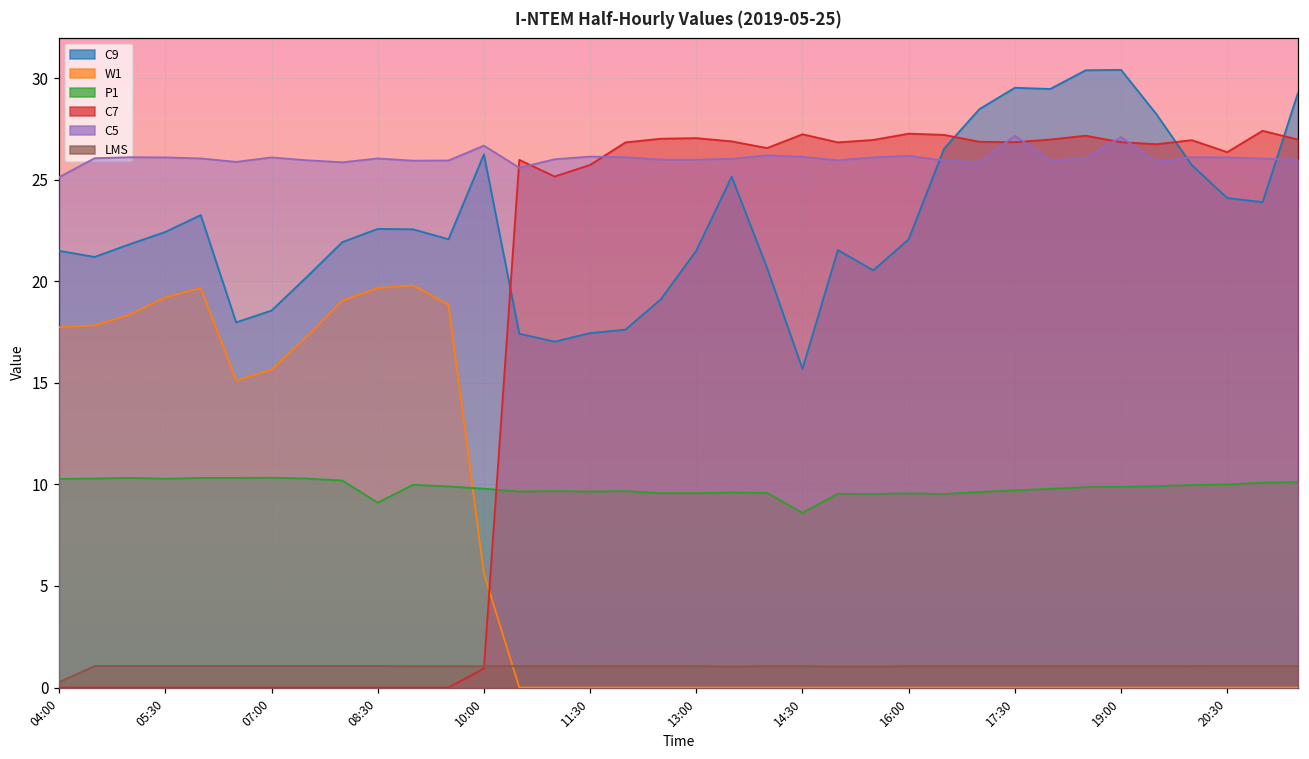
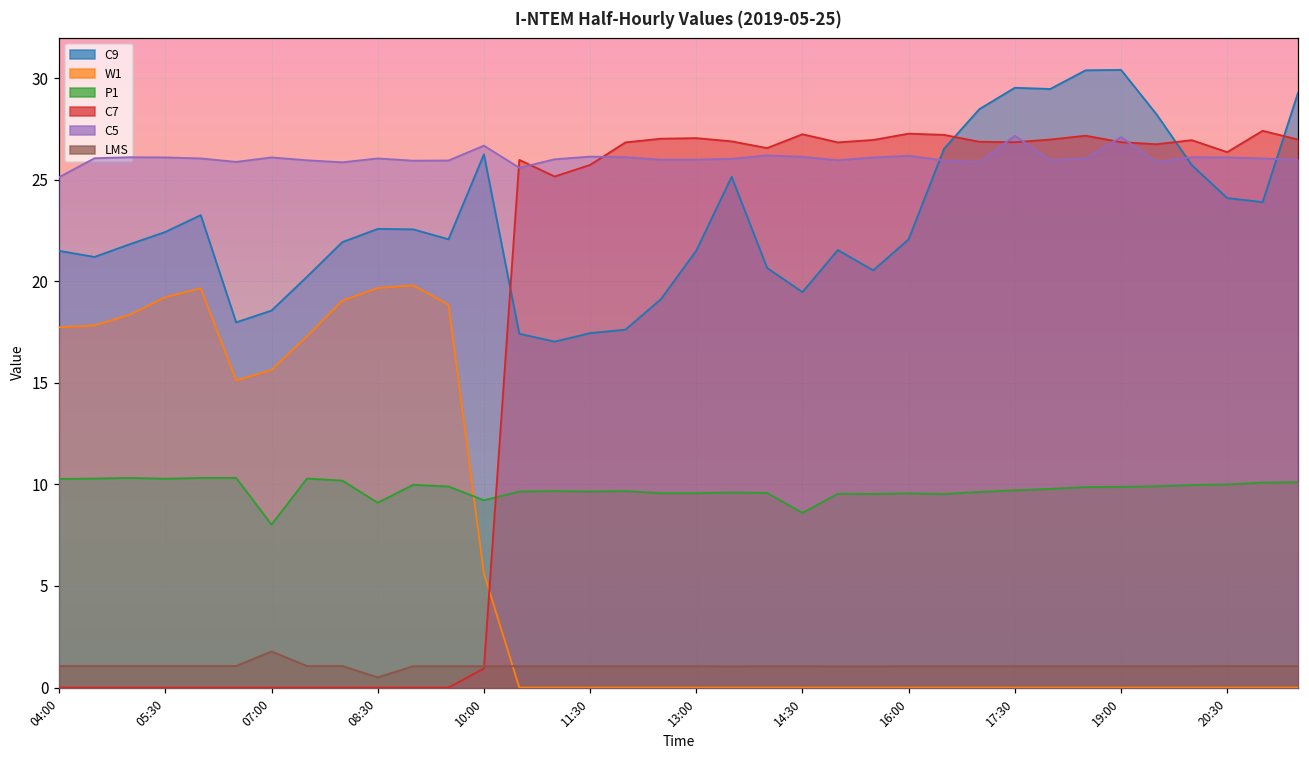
  {
    "C9": {
      "04:00": 21.5,
      "05:30": 22.4,
      "07:00": 18.6,
      "08:30": 22.6,
      "10:00": 26.3,
      "11:30": 17.5,
      "13:00": 21.5,
-     "14:30": 15.7,
+     "14:30": 19.5,
      "16:00": 22.1,
      "17:30": 29.5,
      "19:00": 30.4,
      "20:30": 24.1
    },
    "W1": {
      "04:00": 17.7,
      "05:30": 19.2,
      "07:00": 15.6,
      "08:30": 19.7,
      "10:00": 5.6,
      "11:30": 0.0,
      "13:00": 0.0,
      "14:30": 0.0,
      "16:00": 0.0,
      "17:30": 0.0,
      "19:00": 0.0,
      "20:30": 0.0
    },
    "P1": {
      "04:00": 10.3,
      "05:30": 10.3,
-     "07:00": 10.3,
+     "07:00": 8.0,
      "08:30": 9.1,
-     "10:00": 9.8,
+     "10:00": 9.2,
      "11:30": 9.7,
      "13:00": 9.6,
      "14:30": 8.6,
      "16:00": 9.6,
      "17:30": 9.7,
      "19:00": 9.9,
      "20:30": 10.0
    },
    "C7": {
      "04:00": 0.0,
      "05:30": 0.0,
      "07:00": 0.0,
      "08:30": 0.0,
      "11:30": 25.7,
      "13:00": 27.1,
      "14:30": 27.2,
      "16:00": 27.3,
      "17:30": 26.9,
      "19:00": 26.9,
      "20:30": 26.4
    },
    "C5": {
      "04:00": 25.1,
      "05:30": 26.1,
      "07:00": 26.1,
      "08:30": 26.1,
      "10:00": 26.7,
      "11:30": 26.1,
      "13:00": 26.0,
      "14:30": 26.1,
      "16:00": 26.2,
      "17:30": 27.2,
      "19:00": 27.1,
      "20:30": 26.1
    },
    "LMS": {
-     "04:00": 0.3,
+     "04:00": 1.1,
      "05:30": 1.1,
-     "07:00": 1.1,
-     "08:30": 1.1,
+     "07:00": 1.8,
+     "08:30": 0.5,
      "11:30": 1.1,
      "13:00": 1.1,
      "14:30": 1.1,
      "16:00": 1.1,
      "17:30": 1.1,
      "19:00": 1.1,
      "20:30": 1.1
    }
  }
